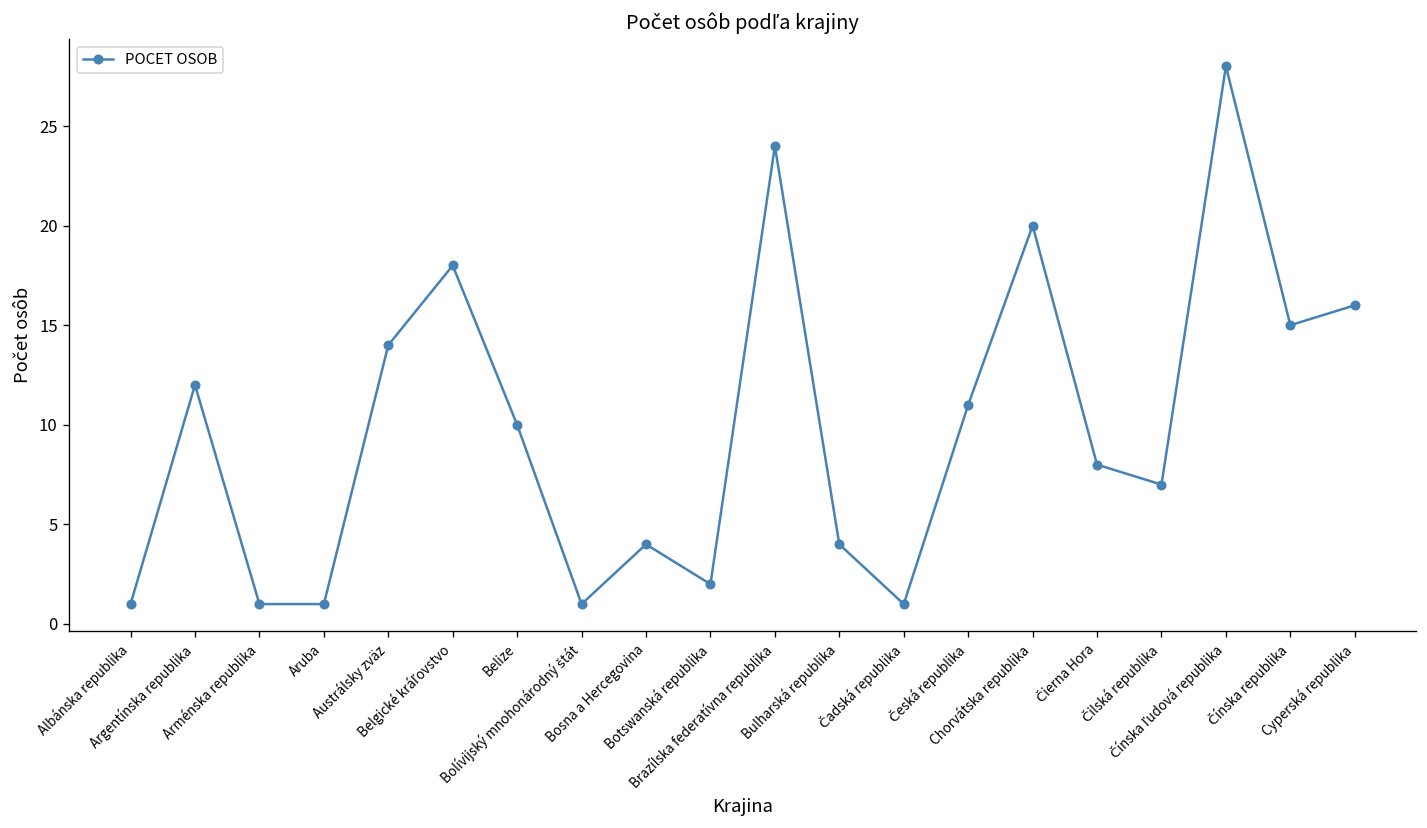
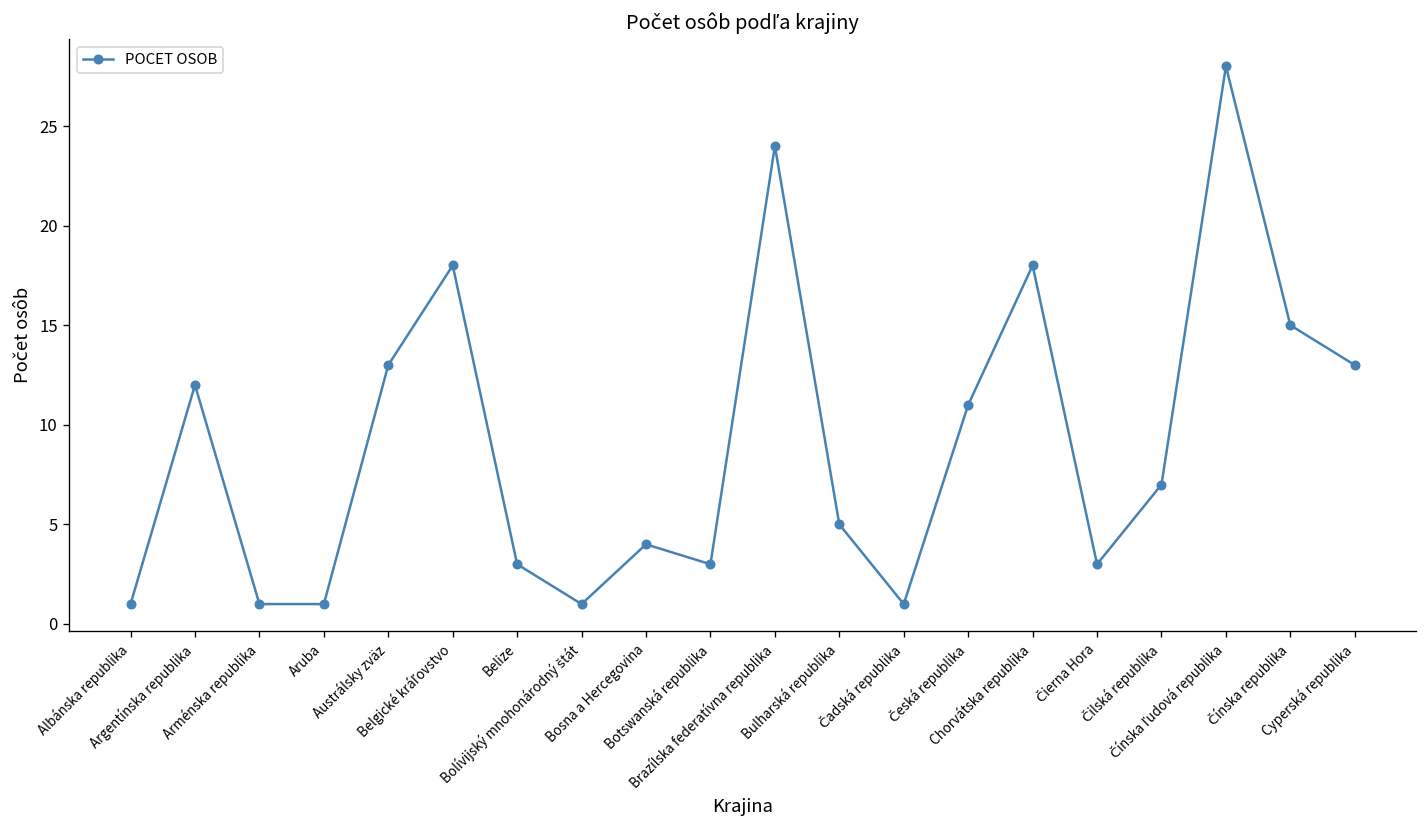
  {
    "Albánska republika": 1,
    "Argentínska republika": 12,
    "Arménska republika": 1,
    "Aruba": 1,
-   "Austrálsky zväz": 14,
+   "Austrálsky zväz": 13,
    "Belgické kráľovstvo": 18,
-   "Belize": 10,
+   "Belize": 3,
    "Bolívijský mnohonárodný štát": 1,
    "Bosna a Hercegovina": 4,
-   "Botswanská republika": 2,
+   "Botswanská republika": 3,
    "Brazílska federatívna republika": 24,
-   "Bulharská republika": 4,
+   "Bulharská republika": 5,
    "Čadská republika": 1,
    "Česká republika": 11,
-   "Chorvátska republika": 20,
-   "Čierna Hora": 8,
+   "Chorvátska republika": 18,
+   "Čierna Hora": 3,
    "Čilská republika": 7,
    "Čínska ľudová republika": 28,
    "Čínska republika": 15,
-   "Cyperská republika": 16
+   "Cyperská republika": 13
  }
